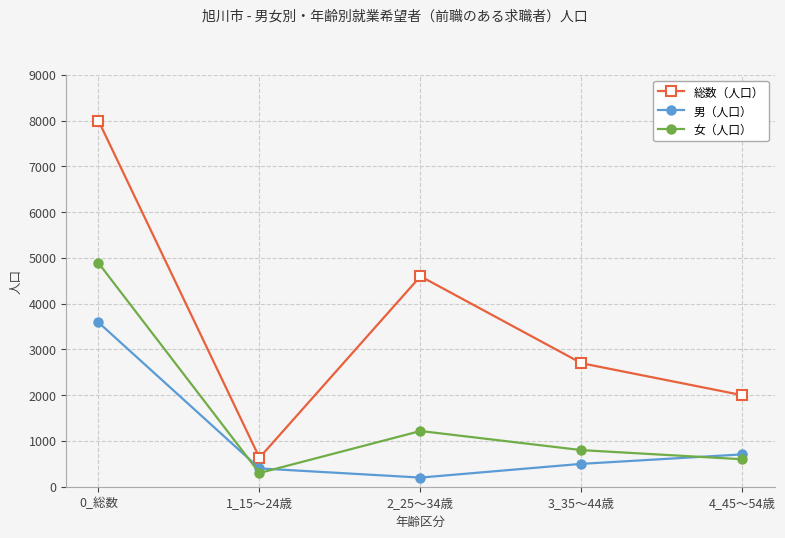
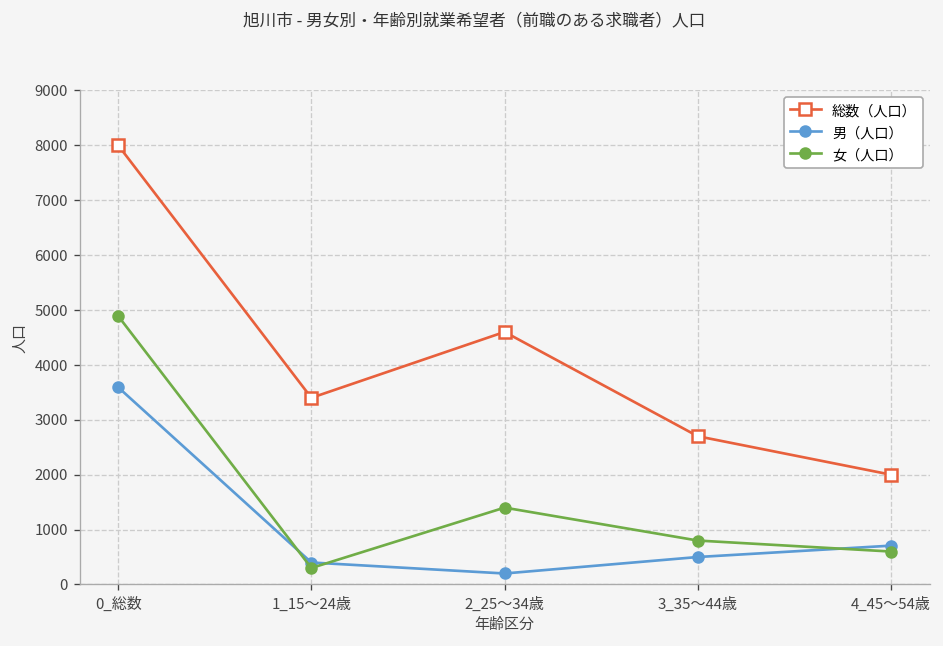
  {
    "総数（人口）": {
      "0_総数": 8000,
-     "1_15～24歳": 600,
+     "1_15～24歳": 3400,
      "2_25～34歳": 4600,
      "3_35～44歳": 2700,
      "4_45～54歳": 2000
    },
    "男（人口）": {
      "0_総数": 3600,
      "1_15～24歳": 400,
      "2_25～34歳": 200,
      "3_35～44歳": 500,
      "4_45～54歳": 700
    },
    "女（人口）": {
      "0_総数": 4900,
      "1_15～24歳": 300,
-     "2_25～34歳": 1200,
+     "2_25～34歳": 1400,
      "3_35～44歳": 800,
      "4_45～54歳": 600
    }
  }
